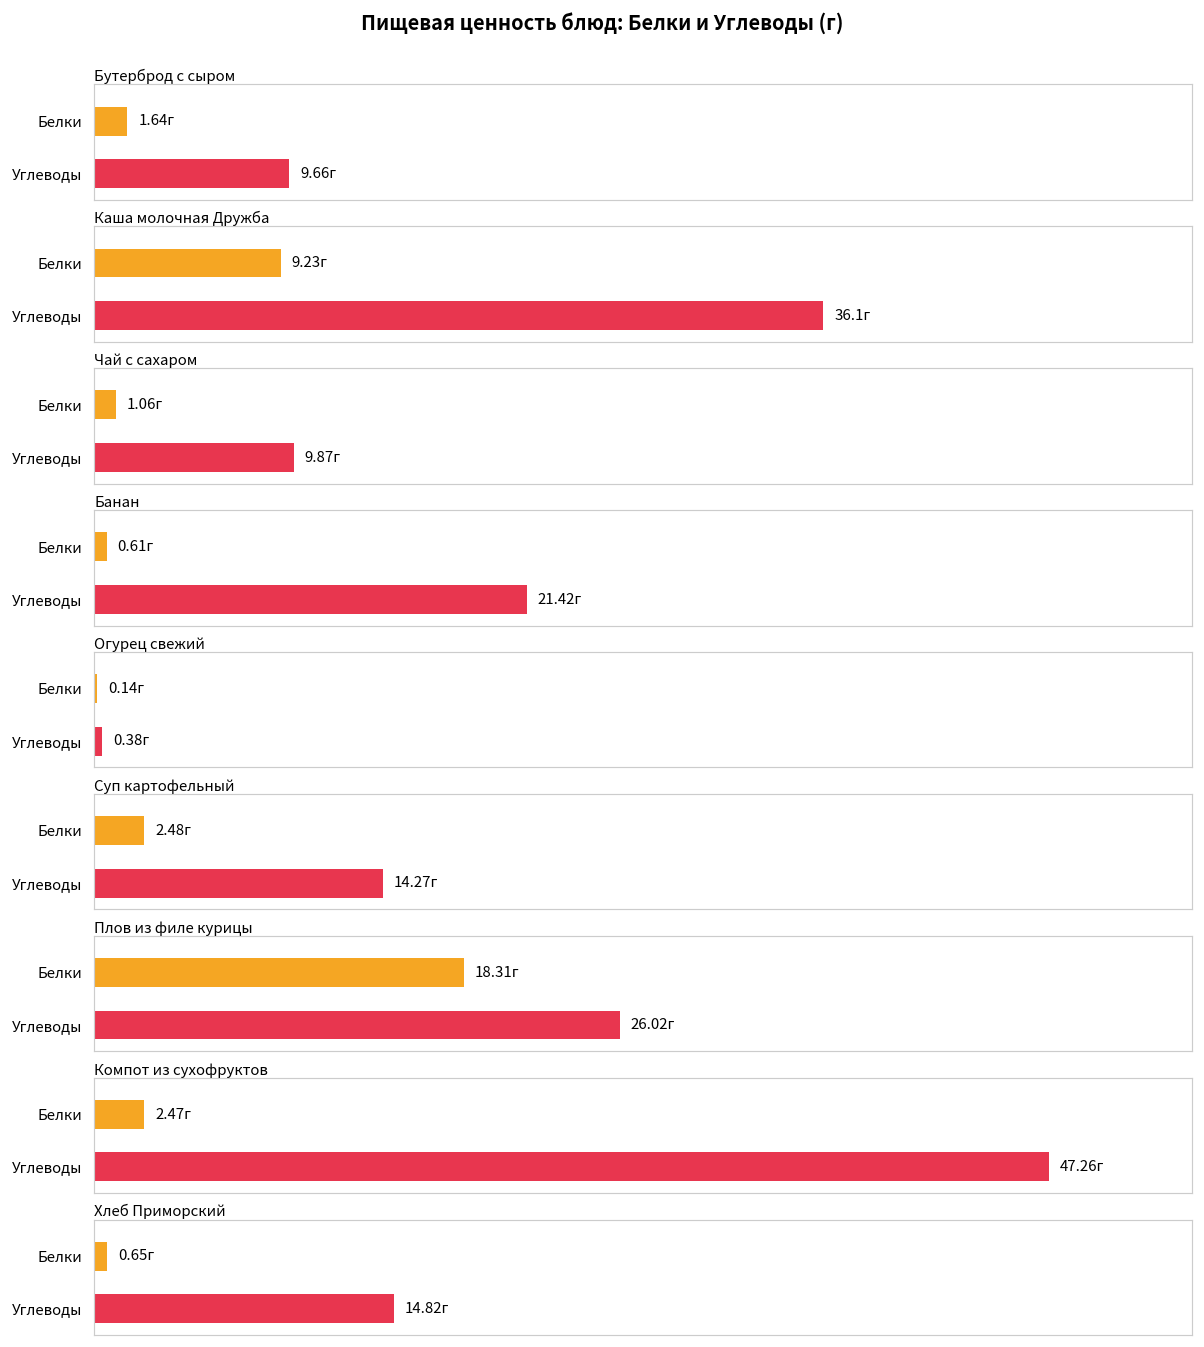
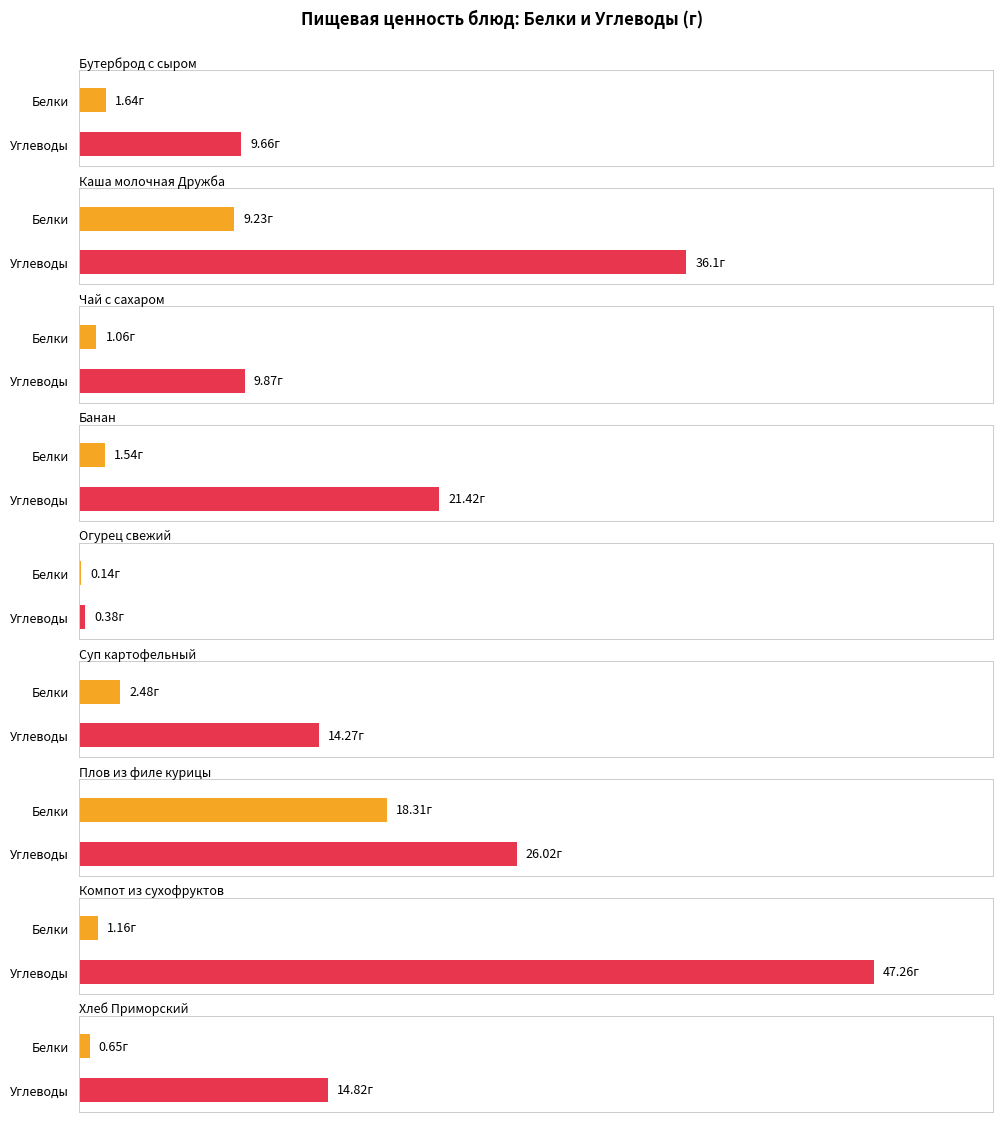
  {
    "Бутерброд с сыром": {
      "Белки": "1.64г",
      "Углеводы": "9.66г"
    },
    "Каша молочная Дружба": {
      "Белки": "9.23г",
      "Углеводы": "36.1г"
    },
    "Чай с сахаром": {
      "Белки": "1.06г",
      "Углеводы": "9.87г"
    },
    "Банан": {
-     "Белки": "0.61г",
+     "Белки": "1.54г",
      "Углеводы": "21.42г"
    },
    "Огурец свежий": {
      "Белки": "0.14г",
      "Углеводы": "0.38г"
    },
    "Суп картофельный": {
      "Белки": "2.48г",
      "Углеводы": "14.27г"
    },
    "Плов из филе курицы": {
      "Белки": "18.31г",
      "Углеводы": "26.02г"
    },
    "Компот из сухофруктов": {
-     "Белки": "2.47г",
+     "Белки": "1.16г",
      "Углеводы": "47.26г"
    },
    "Хлеб Приморский": {
      "Белки": "0.65г",
      "Углеводы": "14.82г"
    }
  }
